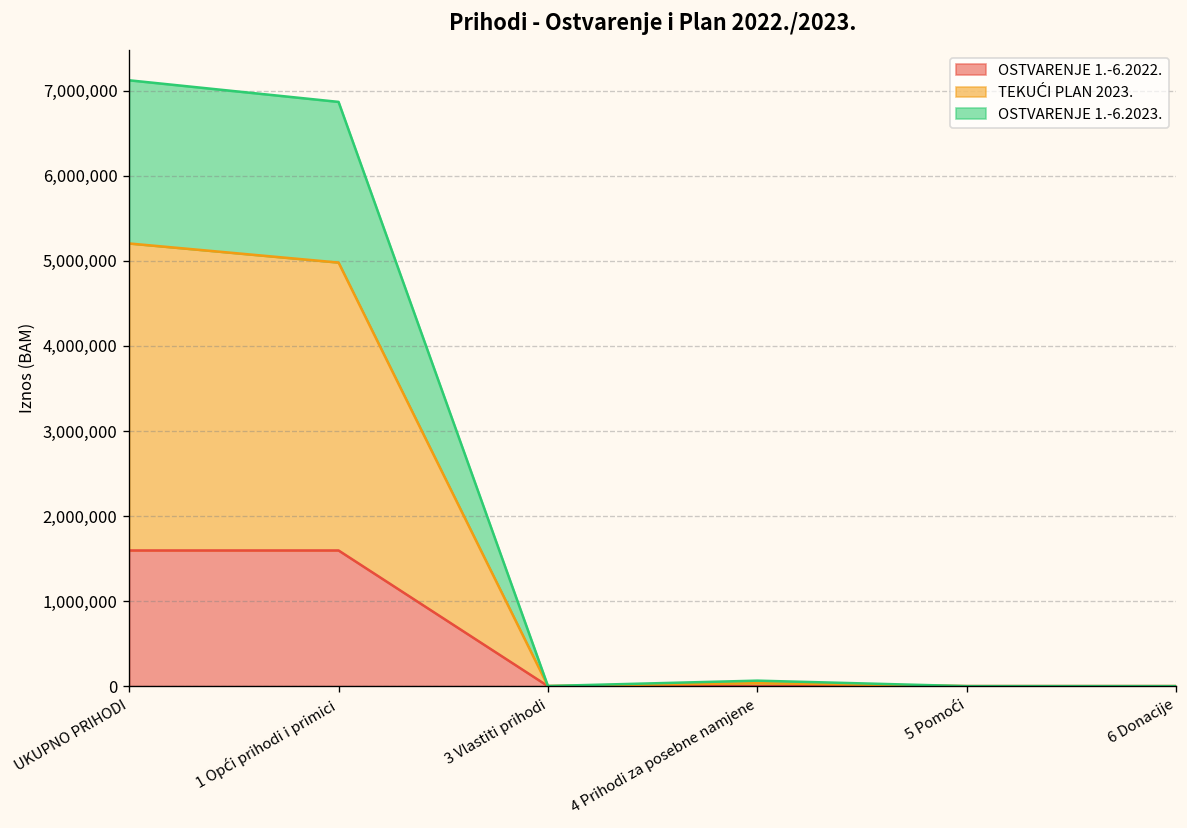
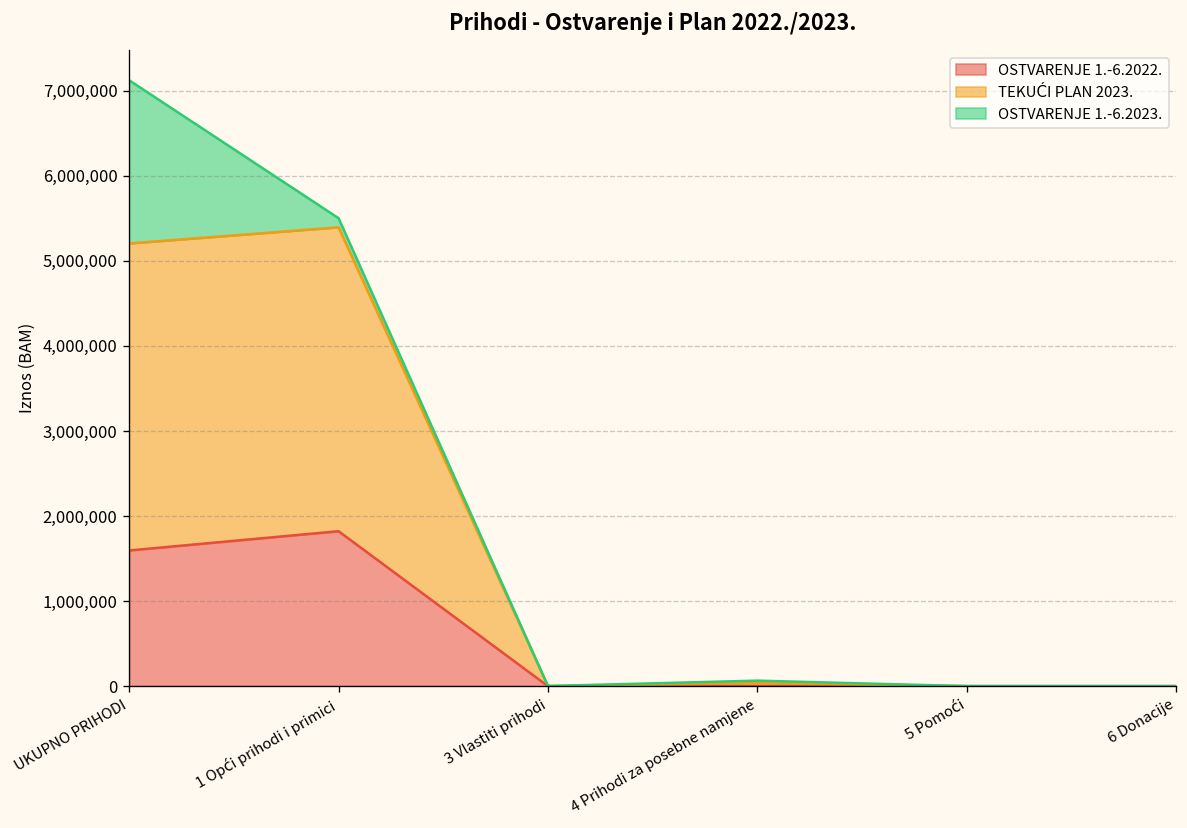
  {
    "OSTVARENJE 1.-6.2022.": {
      "UKUPNO PRIHODI": "1,600,000",
-     "1 Opći prihodi i primici": "1,600,000"
+     "1 Opći prihodi i primici": "1,800,000"
    },
    "TEKUĆI PLAN 2023.": {
      "UKUPNO PRIHODI": "3,600,000",
-     "1 Opći prihodi i primici": "3,400,000"
+     "1 Opći prihodi i primici": "3,600,000"
    },
    "OSTVARENJE 1.-6.2023.": {
      "UKUPNO PRIHODI": "1,900,000",
-     "1 Opći prihodi i primici": "1,900,000"
+     "1 Opći prihodi i primici": "100,000"
    }
  }
